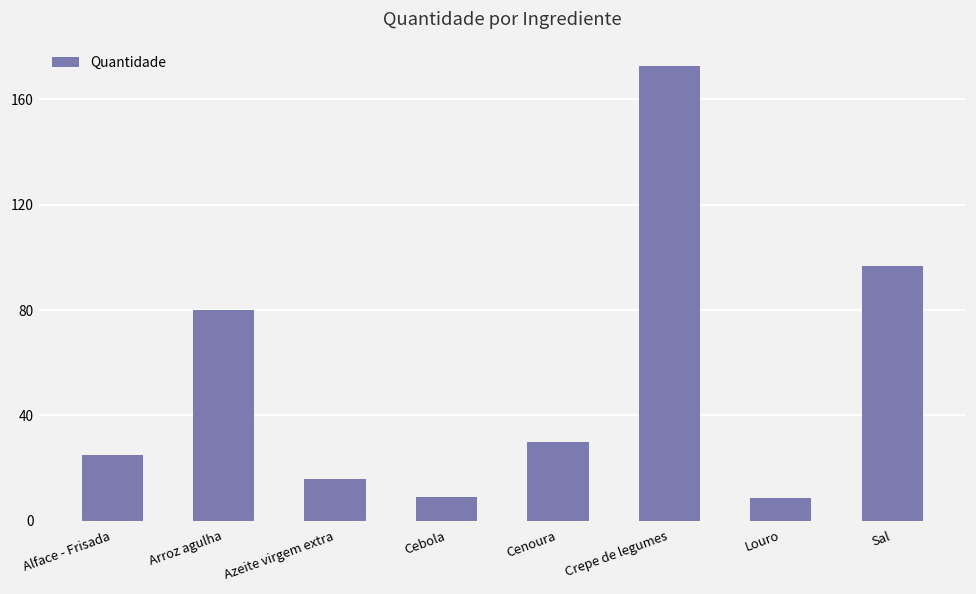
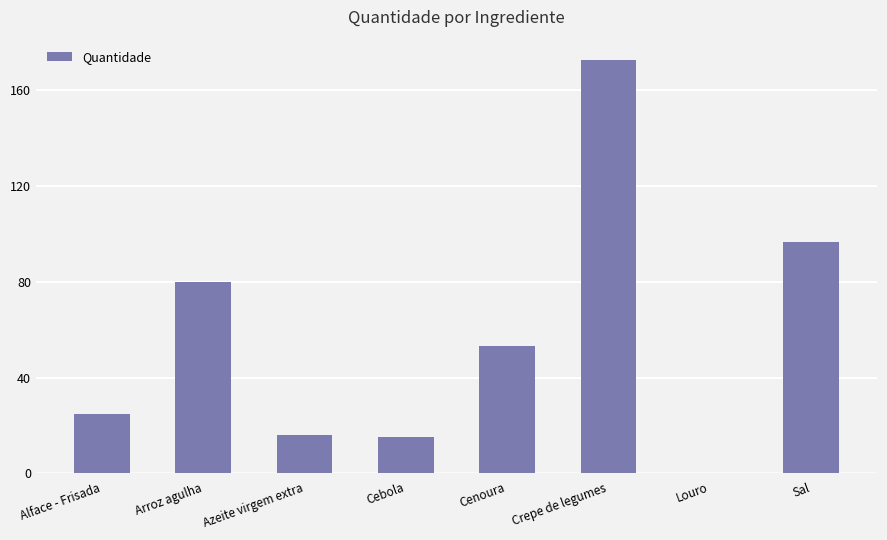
  {
    "Alface - Frisada": 25,
    "Arroz agulha": 80,
    "Azeite virgem extra": 16,
-   "Cebola": 9,
-   "Cenoura": 30,
+   "Cebola": 15,
+   "Cenoura": 53,
    "Crepe de legumes": 173,
-   "Louro": 9,
+   "Louro": 0,
    "Sal": 97
  }
